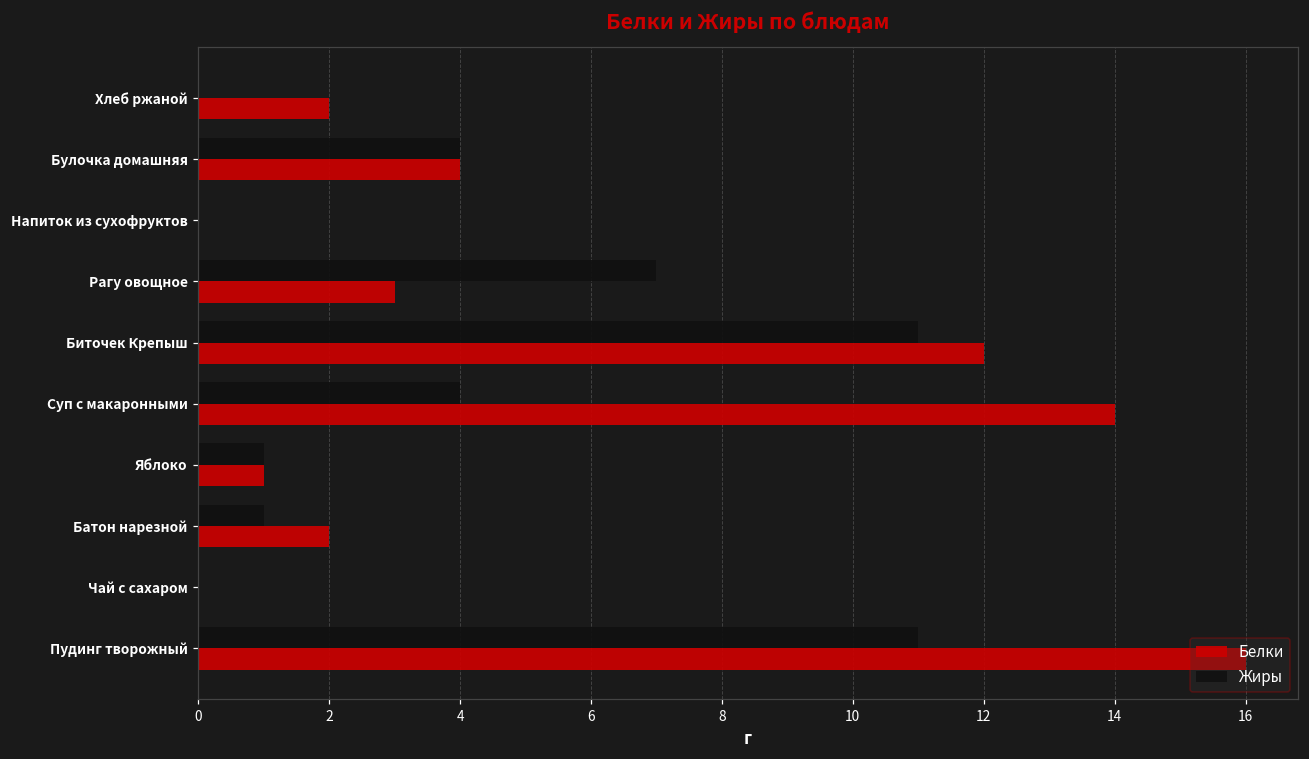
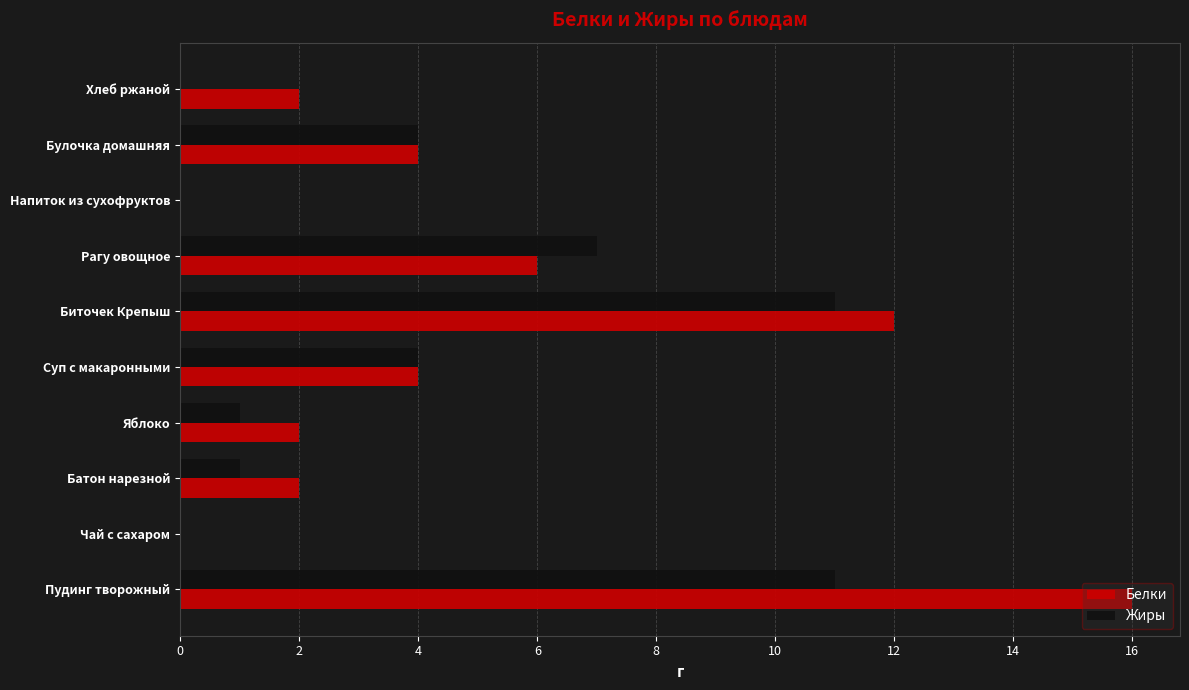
  {
    "Белки": {
      "Хлеб ржаной": 2,
      "Булочка домашняя": 4,
      "Напиток из сухофруктов": 0,
-     "Рагу овощное": 3,
+     "Рагу овощное": 6,
      "Биточек Крепыш": 12,
-     "Суп с макаронными": 14,
-     "Яблоко": 1,
+     "Суп с макаронными": 4,
+     "Яблоко": 2,
      "Батон нарезной": 2,
      "Чай с сахаром": 0
    },
    "Жиры": {
      "Хлеб ржаной": 0,
      "Булочка домашняя": 4,
      "Напиток из сухофруктов": 0,
      "Рагу овощное": 7,
      "Биточек Крепыш": 11,
      "Суп с макаронными": 4,
      "Яблоко": 1,
      "Батон нарезной": 1,
      "Чай с сахаром": 0,
      "Пудинг творожный": 11
    }
  }
